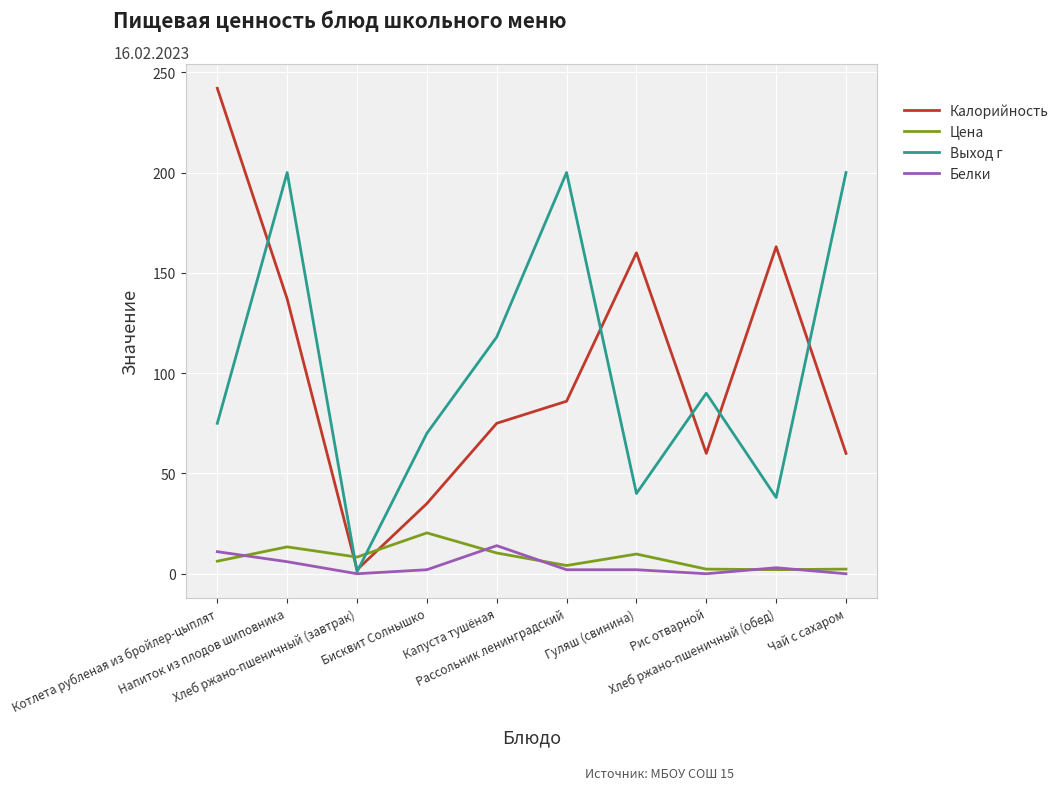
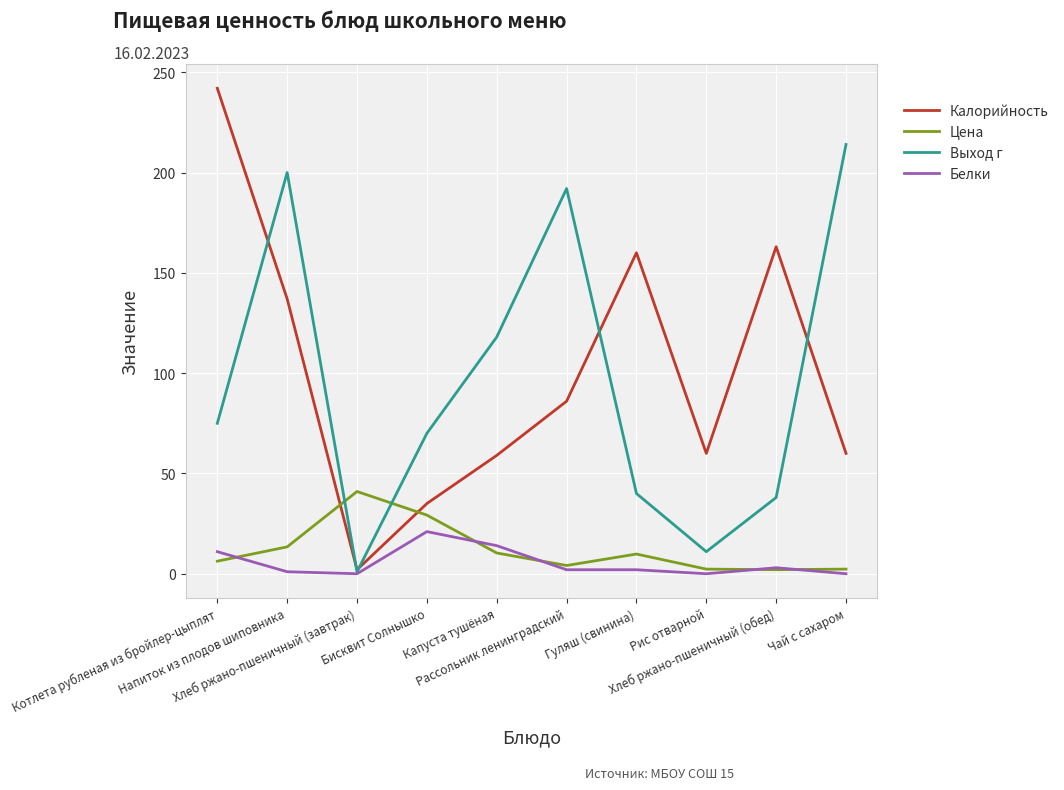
  {
    "Калорийность": {
      "Котлета рубленая из бройлер-цыплят": 242,
      "Напиток из плодов шиповника": 137,
      "Бисквит Солнышко": 35,
-     "Капуста тушёная": 75,
+     "Капуста тушёная": 59,
      "Рассольник ленинградский": 86,
      "Гуляш (свинина)": 160,
      "Рис отварной": 60,
      "Хлеб ржано-пшеничный (обед)": 163,
      "Чай с сахаром": 60
    },
    "Цена": {
      "Котлета рубленая из бройлер-цыплят": 6,
      "Напиток из плодов шиповника": 13,
-     "Хлеб ржано-пшеничный (завтрак)": 8,
-     "Бисквит Солнышко": 20,
+     "Хлеб ржано-пшеничный (завтрак)": 41,
+     "Бисквит Солнышко": 29,
      "Капуста тушёная": 10,
      "Рассольник ленинградский": 4,
      "Гуляш (свинина)": 10,
      "Рис отварной": 2,
      "Чай с сахаром": 2
    },
    "Выход г": {
      "Котлета рубленая из бройлер-цыплят": 75,
      "Напиток из плодов шиповника": 200,
      "Бисквит Солнышко": 70,
      "Капуста тушёная": 118,
-     "Рассольник ленинградский": 200,
+     "Рассольник ленинградский": 192,
      "Гуляш (свинина)": 40,
-     "Рис отварной": 90,
+     "Рис отварной": 11,
      "Хлеб ржано-пшеничный (обед)": 38,
-     "Чай с сахаром": 200
+     "Чай с сахаром": 214
    },
    "Белки": {
      "Котлета рубленая из бройлер-цыплят": 11,
-     "Напиток из плодов шиповника": 6,
-     "Бисквит Солнышко": 2,
+     "Напиток из плодов шиповника": 1,
+     "Бисквит Солнышко": 21,
      "Капуста тушёная": 14,
      "Рассольник ленинградский": 2,
      "Гуляш (свинина)": 2,
      "Рис отварной": 0,
      "Чай с сахаром": 0
    }
  }
